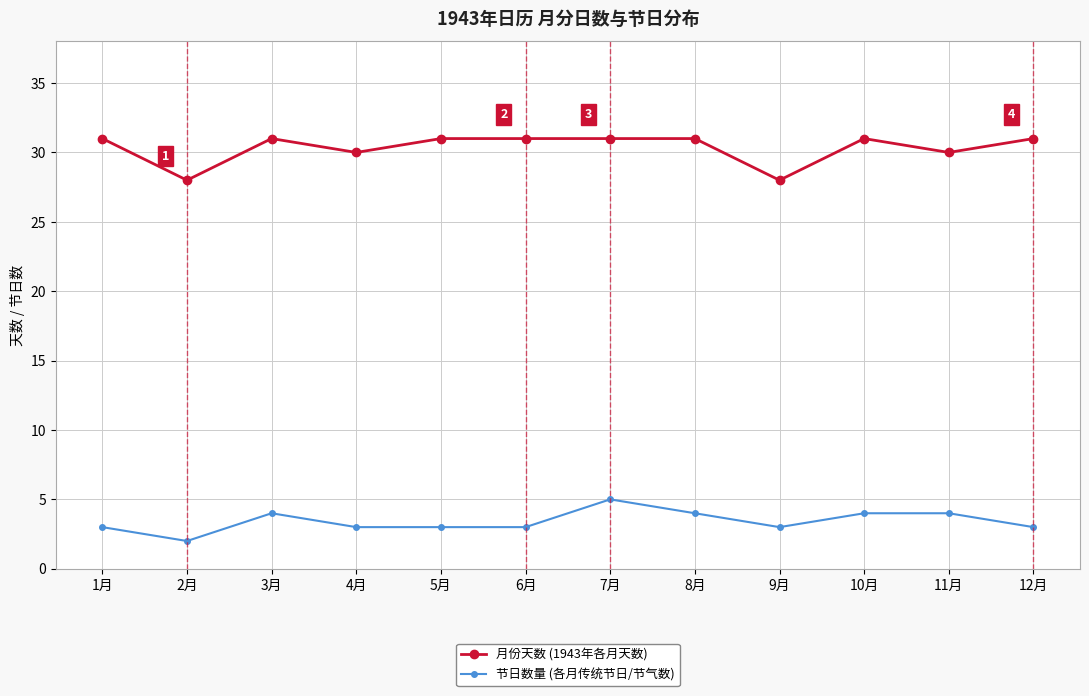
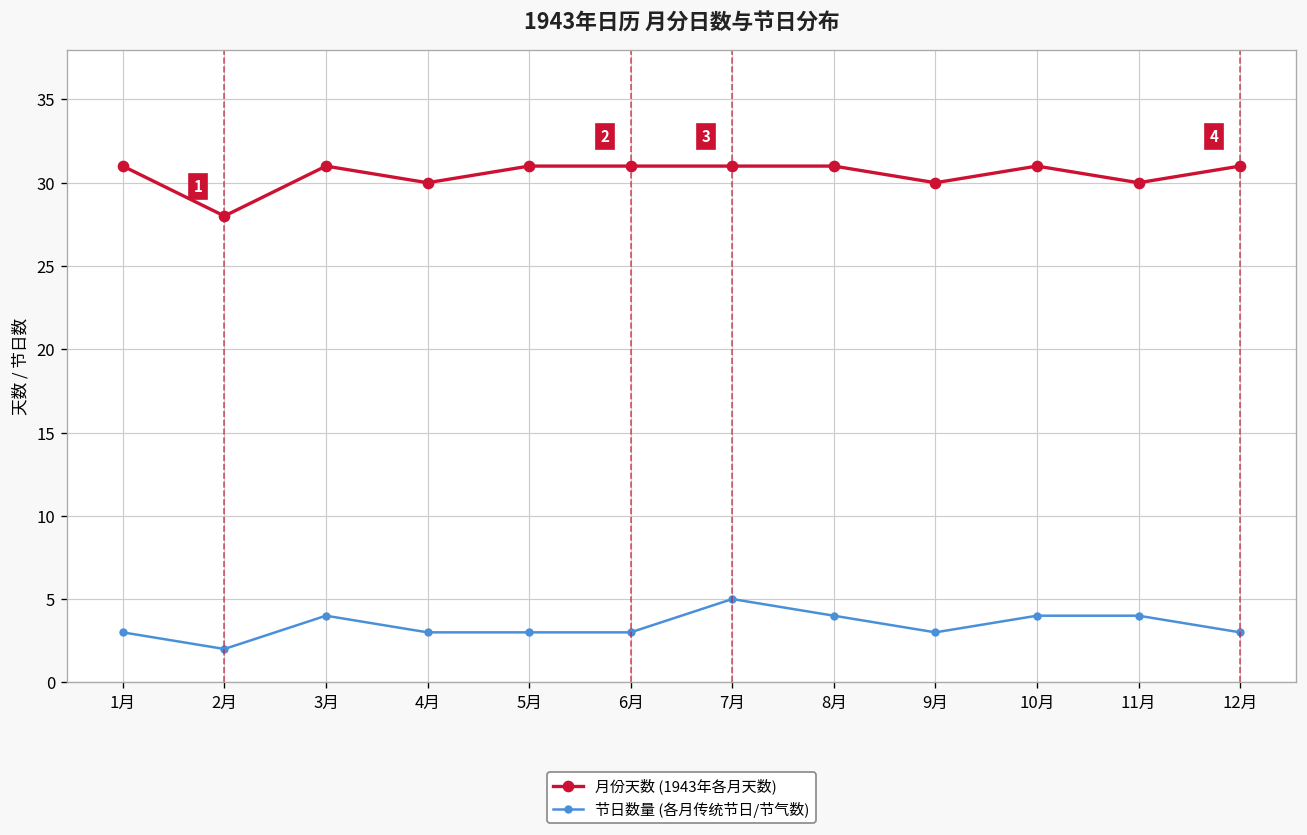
  {
    "月份天数 (1943年各月天数)": {
      "1月": 31,
      "2月": 28,
      "3月": 31,
      "4月": 30,
      "5月": 31,
      "6月": 31,
      "7月": 31,
      "8月": 31,
-     "9月": 28,
+     "9月": 30,
      "10月": 31,
      "11月": 30,
      "12月": 31
    },
    "节日数量 (各月传统节日/节气数)": {
      "1月": 3,
      "2月": 2,
      "3月": 4,
      "4月": 3,
      "5月": 3,
      "6月": 3,
      "7月": 5,
      "8月": 4,
      "9月": 3,
      "10月": 4,
      "11月": 4,
      "12月": 3
    }
  }
